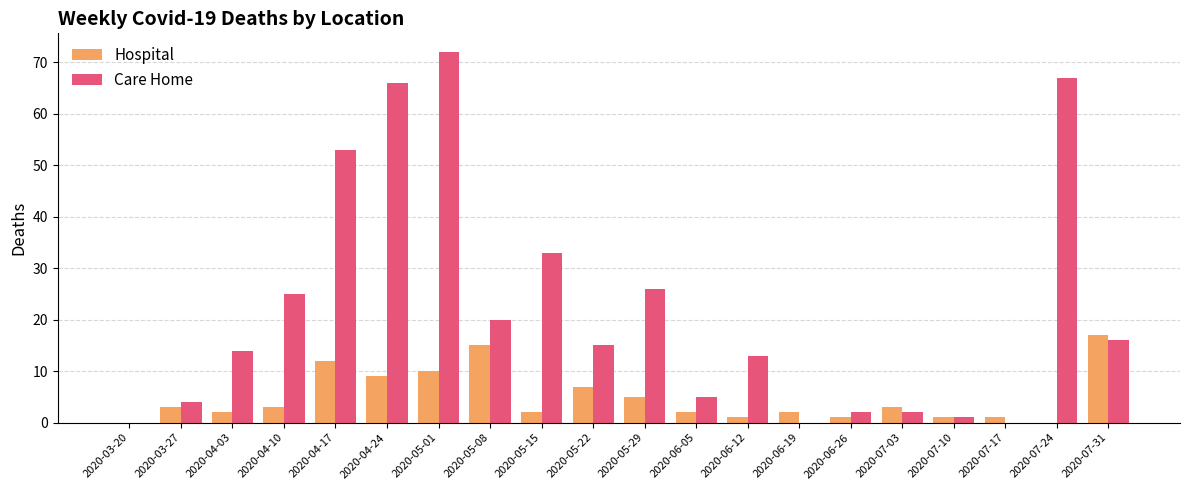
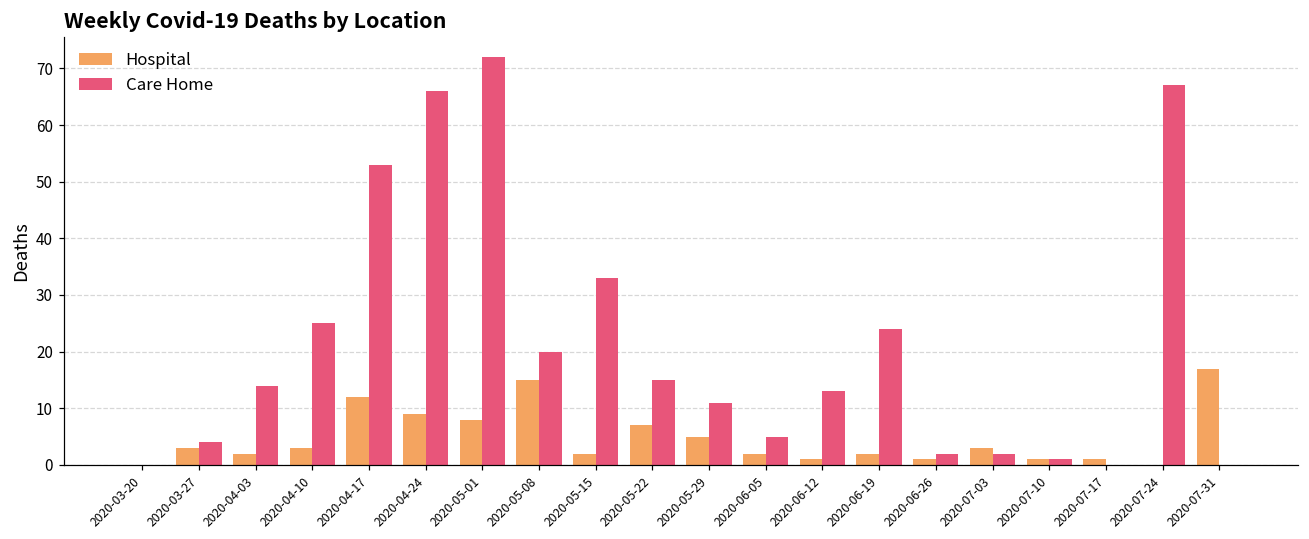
  {
    "Hospital": {
      "2020-03-20": 0,
      "2020-03-27": 3,
      "2020-04-03": 2,
      "2020-04-10": 3,
      "2020-04-17": 12,
      "2020-04-24": 9,
-     "2020-05-01": 10,
+     "2020-05-01": 8,
      "2020-05-08": 15,
      "2020-05-15": 2,
      "2020-05-22": 7,
      "2020-05-29": 5,
      "2020-06-05": 2,
      "2020-06-12": 1,
      "2020-06-19": 2,
      "2020-06-26": 1,
      "2020-07-03": 3,
      "2020-07-10": 1,
      "2020-07-17": 1,
      "2020-07-24": 0,
      "2020-07-31": 17
    },
    "Care Home": {
      "2020-03-20": 0,
      "2020-03-27": 4,
      "2020-04-03": 14,
      "2020-04-10": 25,
      "2020-04-17": 53,
      "2020-04-24": 66,
      "2020-05-01": 72,
      "2020-05-08": 20,
      "2020-05-15": 33,
      "2020-05-22": 15,
-     "2020-05-29": 26,
+     "2020-05-29": 11,
      "2020-06-05": 5,
      "2020-06-12": 13,
-     "2020-06-19": 0,
+     "2020-06-19": 24,
      "2020-06-26": 2,
      "2020-07-03": 2,
      "2020-07-10": 1,
      "2020-07-17": 0,
      "2020-07-24": 67,
-     "2020-07-31": 16
+     "2020-07-31": 0
    }
  }
